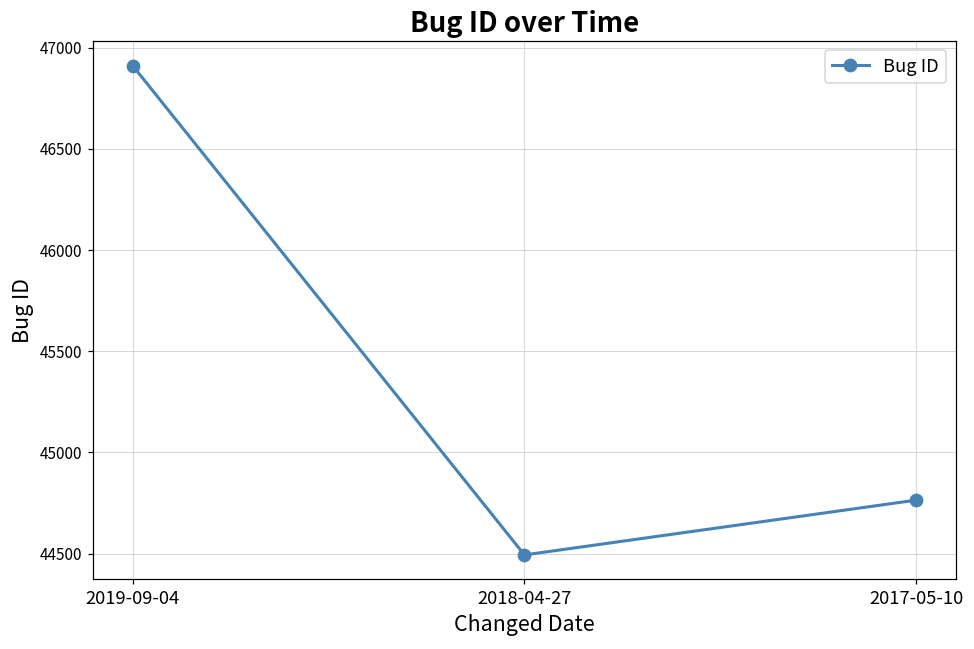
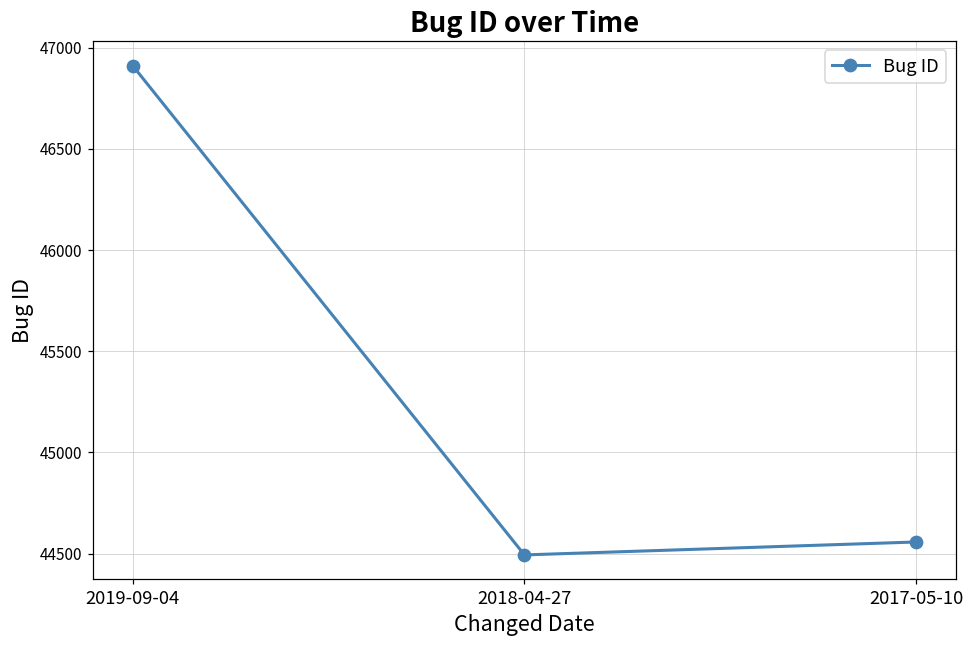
  {
    "2019-09-04": 46910,
    "2018-04-27": 44490,
-   "2017-05-10": 44760
+   "2017-05-10": 44560
  }
